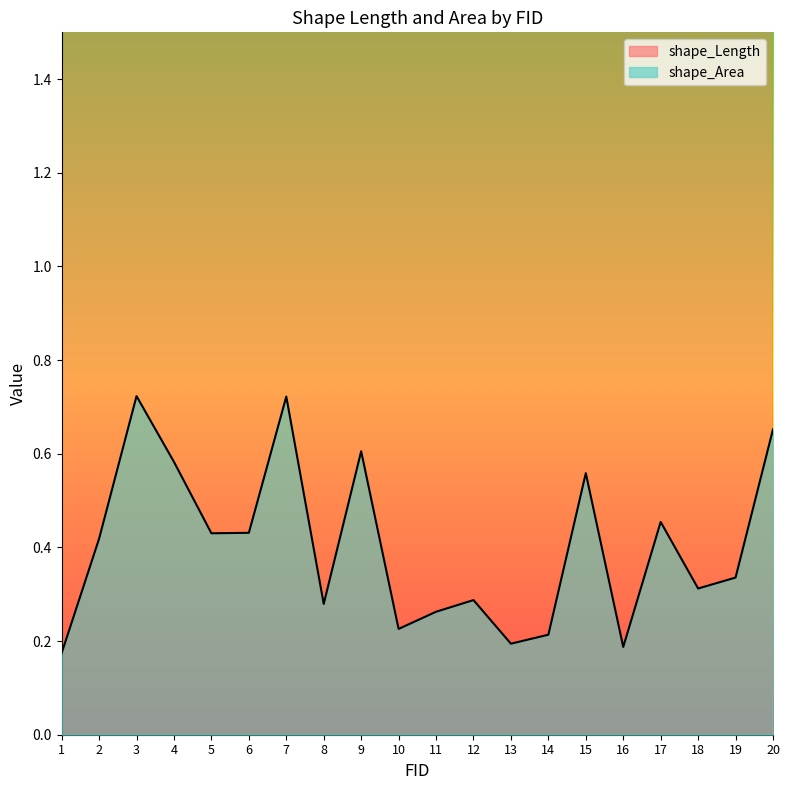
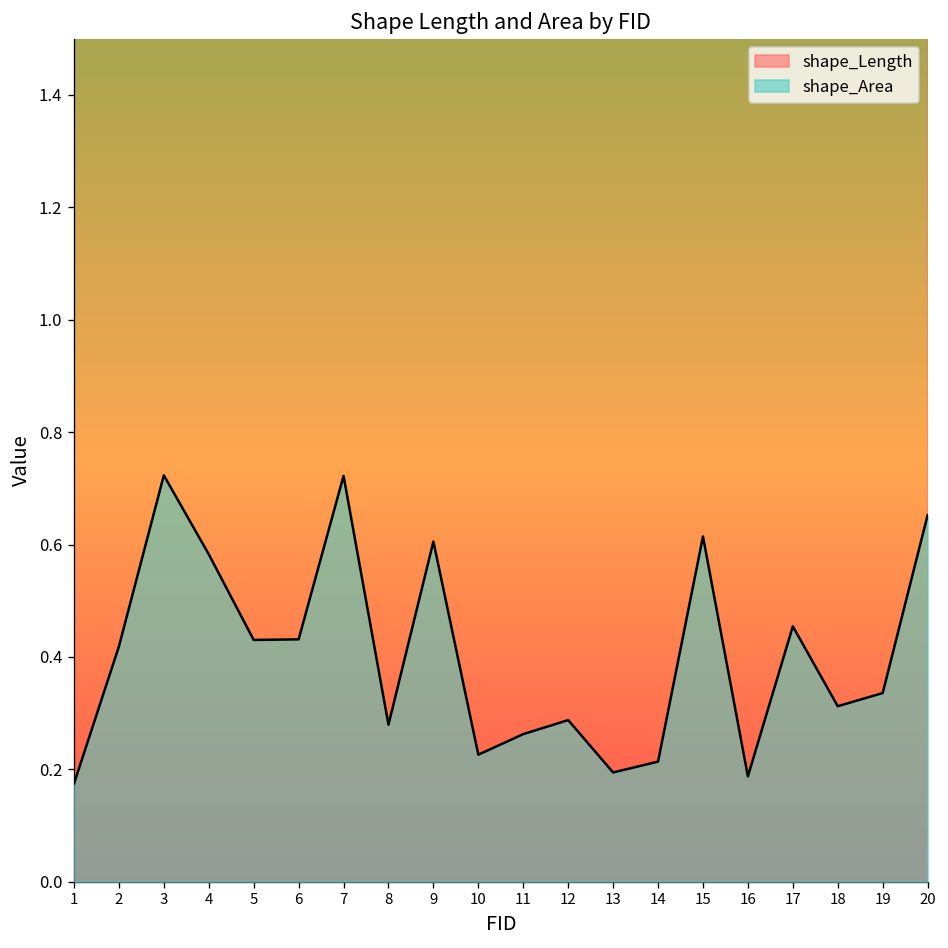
  {
    "shape_Area": {
      "1": 0.17,
      "2": 0.42,
      "3": 0.72,
      "4": 0.58,
      "5": 0.43,
      "6": 0.43,
      "7": 0.72,
      "8": 0.28,
      "9": 0.61,
      "10": 0.23,
      "11": 0.26,
      "12": 0.29,
      "13": 0.19,
      "14": 0.21,
-     "15": 0.56,
+     "15": 0.61,
      "16": 0.19,
      "17": 0.45,
      "18": 0.31,
      "19": 0.34,
      "20": 0.65
    }
  }
